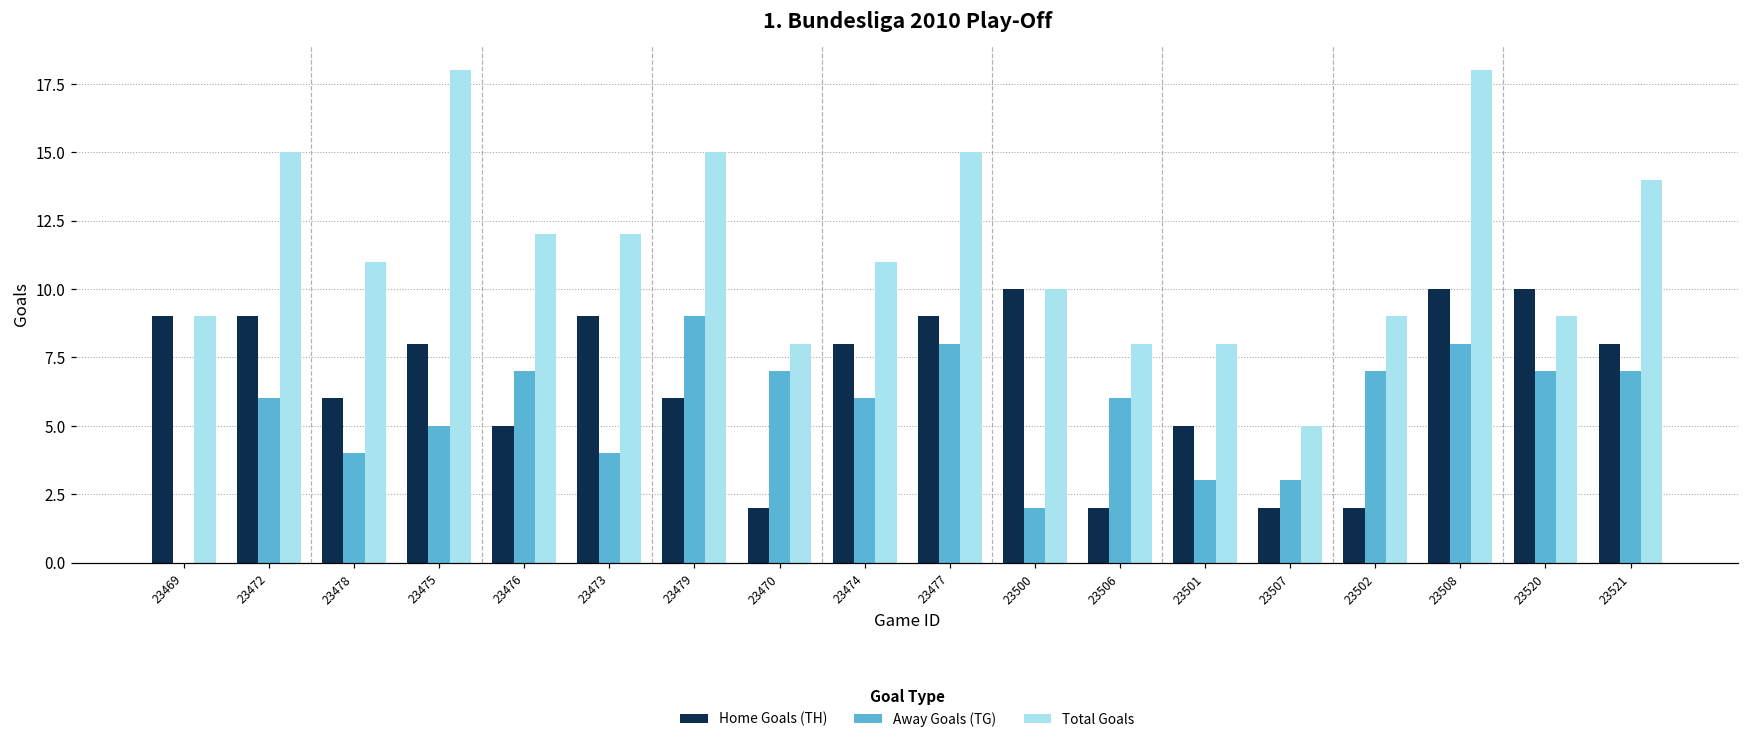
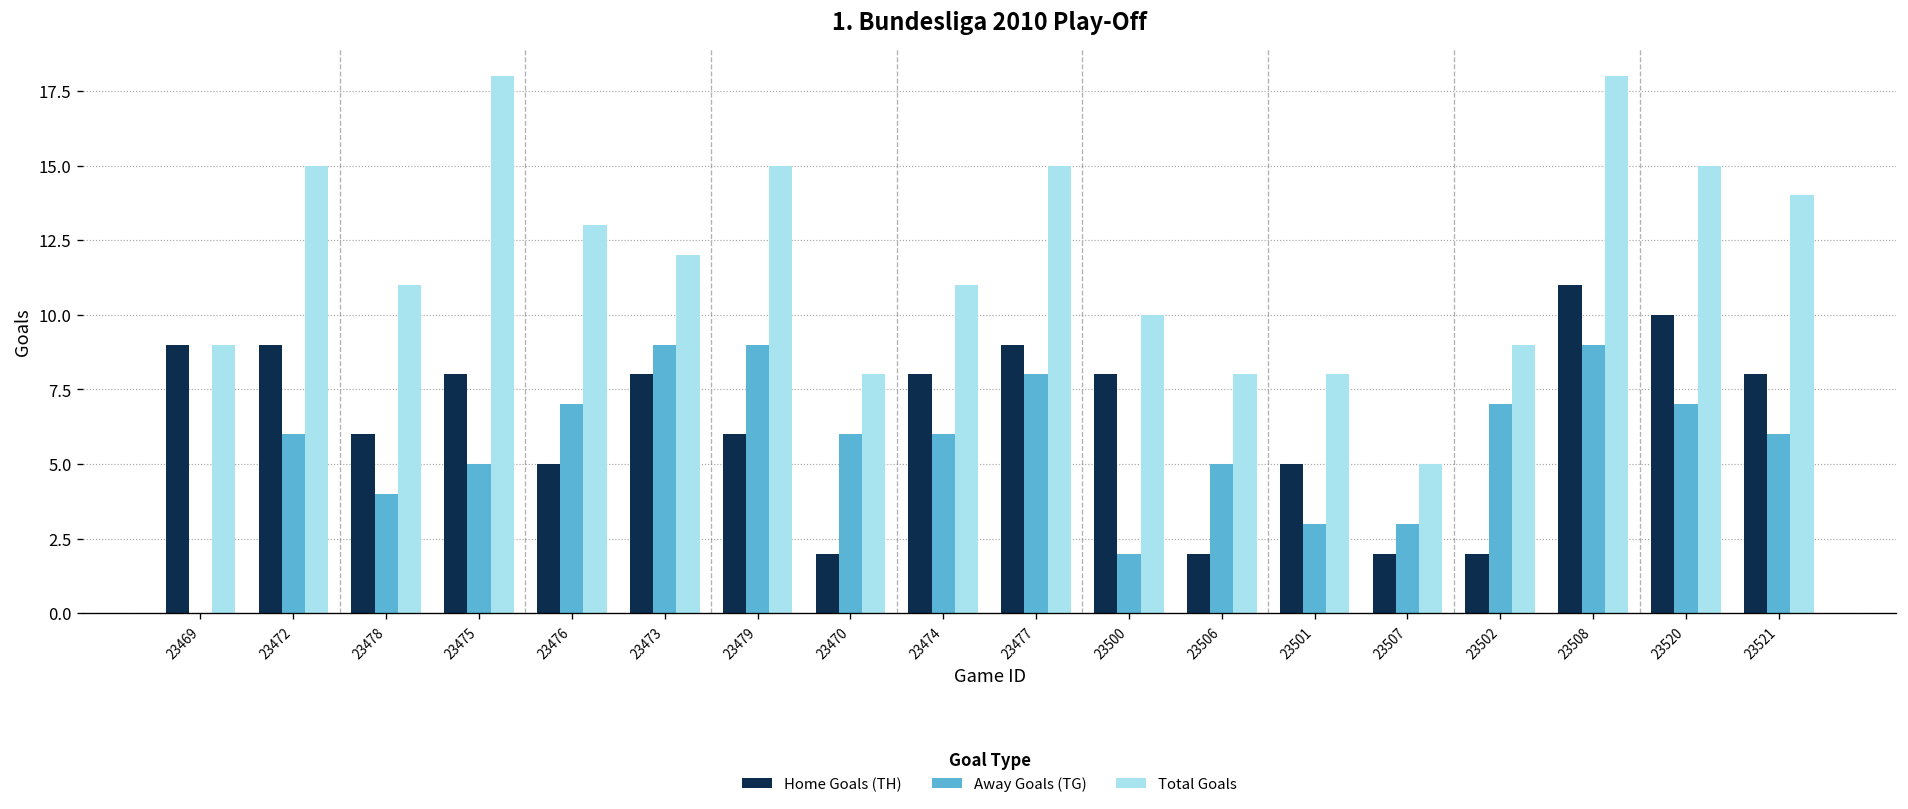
  {
    "Home Goals (TH)": {
      "23469": 9,
      "23472": 9,
      "23478": 6,
      "23475": 8,
      "23476": 5,
-     "23473": 9,
+     "23473": 8,
      "23479": 6,
      "23470": 2,
      "23474": 8,
      "23477": 9,
-     "23500": 10,
+     "23500": 8,
      "23506": 2,
      "23501": 5,
      "23507": 2,
      "23502": 2,
-     "23508": 10,
+     "23508": 11,
      "23520": 10,
      "23521": 8
    },
    "Away Goals (TG)": {
      "23469": 0,
      "23472": 6,
      "23478": 4,
      "23475": 5,
      "23476": 7,
-     "23473": 4,
+     "23473": 9,
      "23479": 9,
-     "23470": 7,
+     "23470": 6,
      "23474": 6,
      "23477": 8,
      "23500": 2,
-     "23506": 6,
+     "23506": 5,
      "23501": 3,
      "23507": 3,
      "23502": 7,
-     "23508": 8,
+     "23508": 9,
      "23520": 7,
-     "23521": 7
+     "23521": 6
    },
    "Total Goals": {
      "23469": 9,
      "23472": 15,
      "23478": 11,
      "23475": 18,
-     "23476": 12,
+     "23476": 13,
      "23473": 12,
      "23479": 15,
      "23470": 8,
      "23474": 11,
      "23477": 15,
      "23500": 10,
      "23506": 8,
      "23501": 8,
      "23507": 5,
      "23502": 9,
      "23508": 18,
-     "23520": 9,
+     "23520": 15,
      "23521": 14
    }
  }
